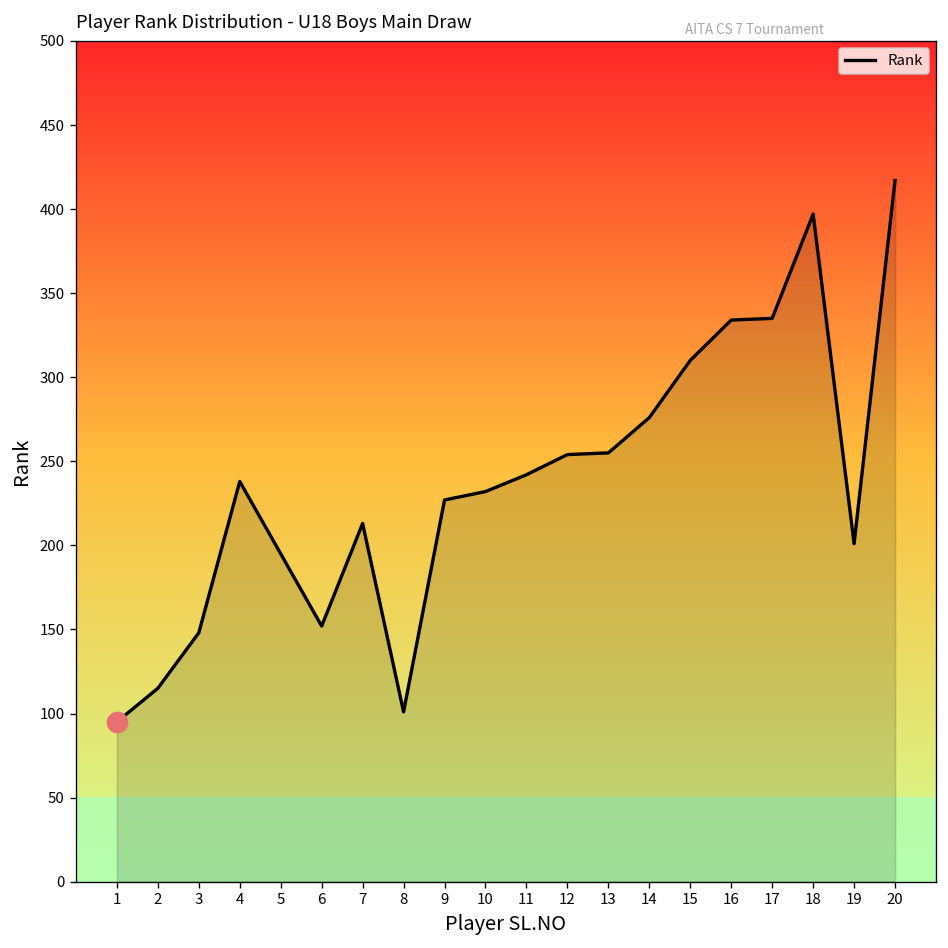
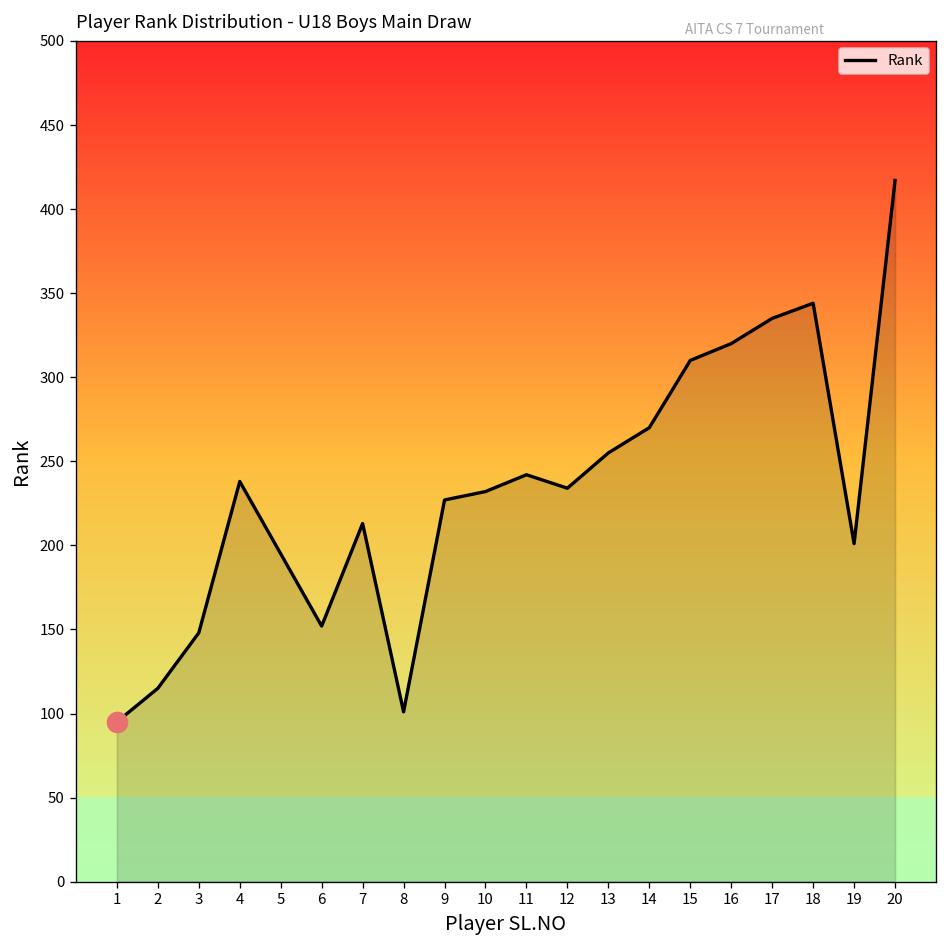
  {
    "Rank": {
      "2": 115,
      "3": 148,
      "4": 238,
      "5": 195,
      "6": 152,
      "7": 213,
      "8": 101,
      "9": 227,
      "10": 232,
      "11": 242,
-     "12": 254,
+     "12": 234,
      "13": 255,
-     "14": 276,
+     "14": 270,
      "15": 310,
-     "16": 334,
+     "16": 320,
      "17": 335,
-     "18": 397,
+     "18": 344,
      "19": 201,
      "20": 417
    }
  }
